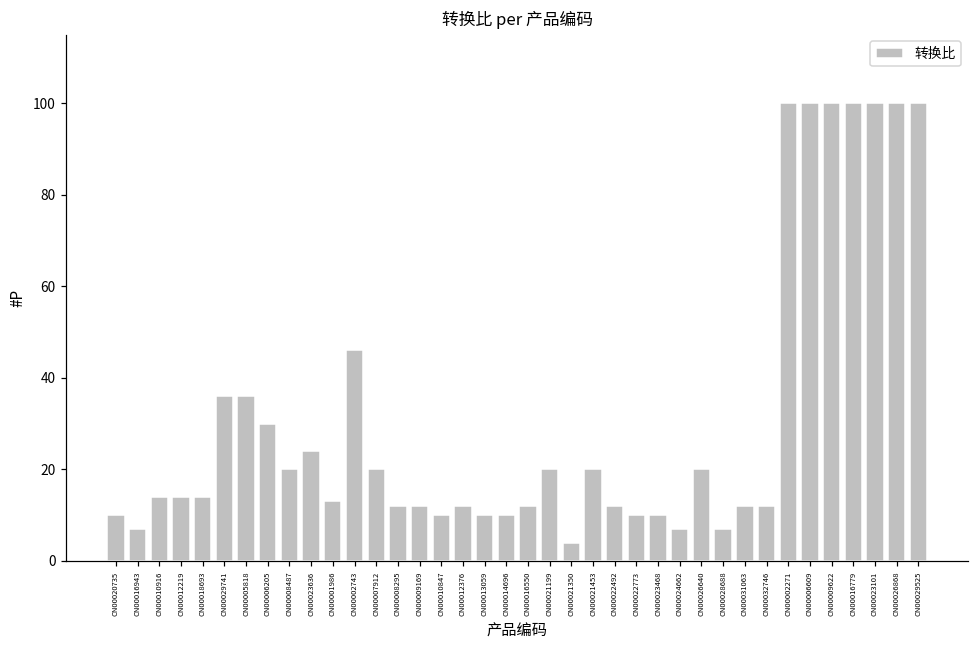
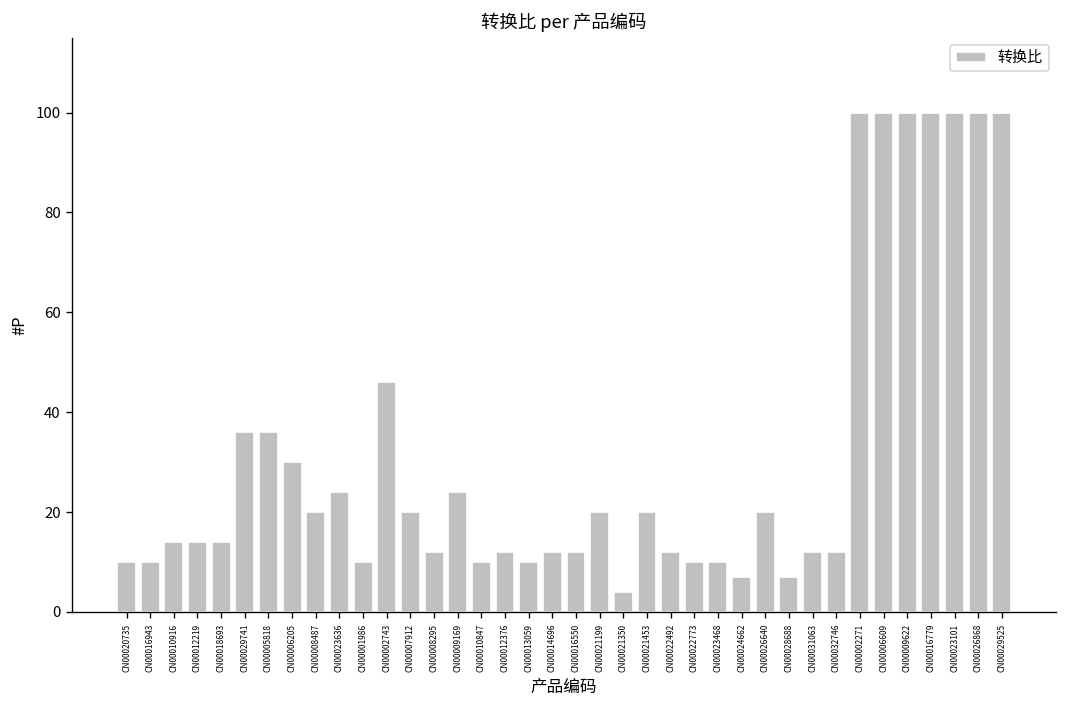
  {
    "CN00020735": 10,
-   "CN00016943": 7,
+   "CN00016943": 10,
    "CN00010916": 14,
    "CN00012219": 14,
    "CN00018693": 14,
    "CN00029741": 36,
    "CN00005818": 36,
    "CN00006205": 30,
    "CN00008487": 20,
    "CN00023636": 24,
-   "CN00001986": 13,
+   "CN00001986": 10,
    "CN00002743": 46,
    "CN00007912": 20,
    "CN00008295": 12,
-   "CN00009169": 12,
+   "CN00009169": 24,
    "CN00010847": 10,
    "CN00012376": 12,
    "CN00013059": 10,
-   "CN00014696": 10,
+   "CN00014696": 12,
    "CN00016550": 12,
    "CN00021199": 20,
    "CN00021350": 4,
    "CN00021453": 20,
    "CN00022492": 12,
    "CN00022773": 10,
    "CN00023468": 10,
    "CN00024662": 7,
    "CN00026640": 20,
    "CN00028688": 7,
    "CN00031063": 12,
    "CN00032746": 12,
    "CN00002271": 100,
    "CN00006609": 100,
    "CN00009622": 100,
    "CN00016779": 100,
    "CN00023101": 100,
    "CN00026868": 100,
    "CN00029525": 100
  }
